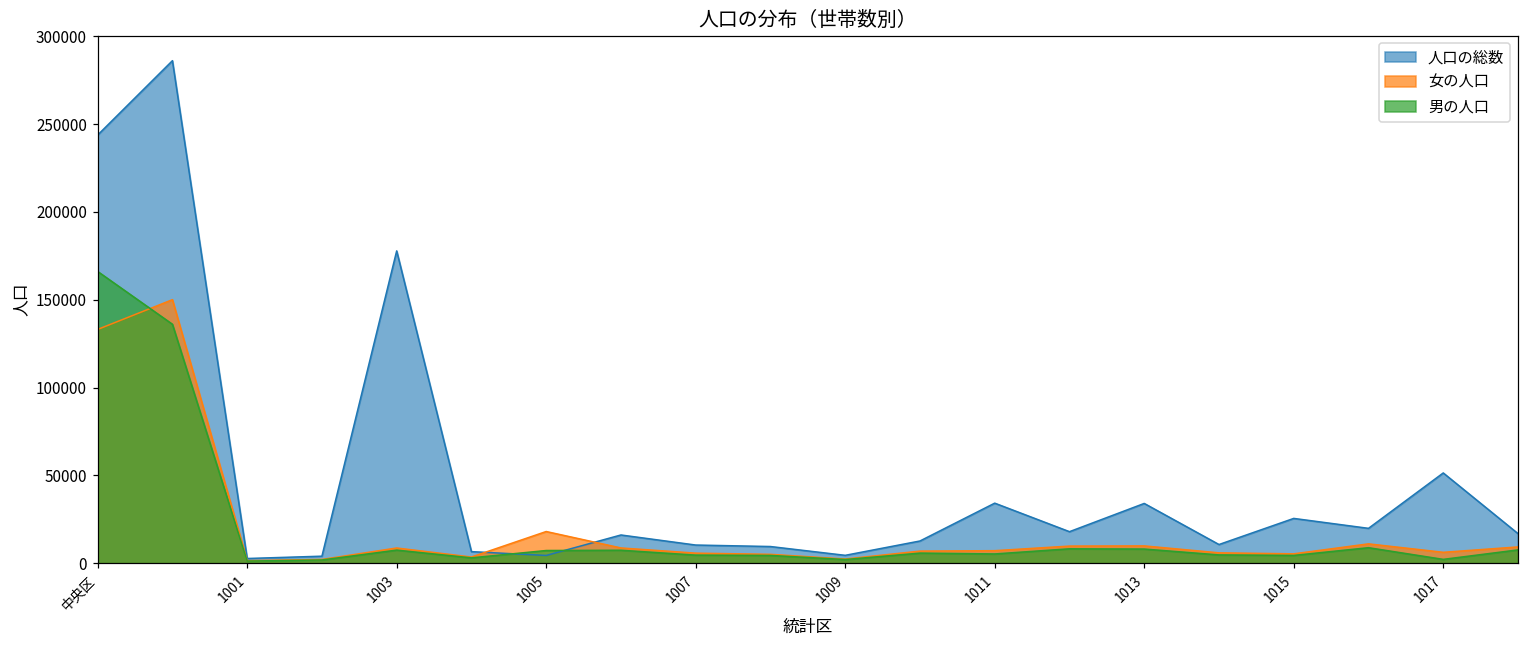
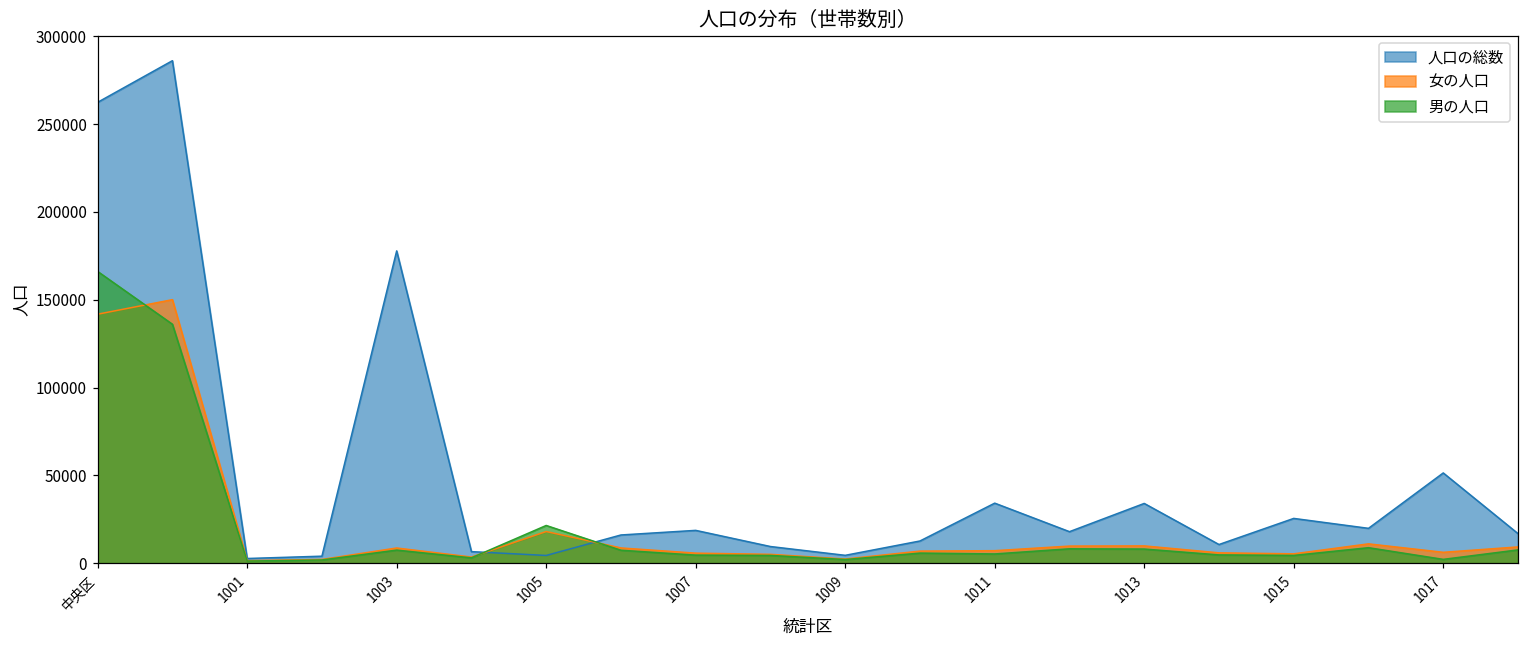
  {
    "人口の総数": {
-     "中央区": 244000,
+     "中央区": 262000,
      "1003": 178000,
      "1005": 4000,
-     "1007": 10000,
+     "1007": 19000,
      "1009": 4000,
      "1011": 34000,
      "1013": 34000,
      "1015": 26000,
      "1017": 51000
    },
    "女の人口": {
-     "中央区": 133000,
+     "中央区": 142000,
      "1005": 18000,
      "1011": 7000,
      "1013": 10000,
      "1017": 6000
    },
    "男の人口": {
      "中央区": 166000,
-     "1005": 7000,
+     "1005": 21000,
      "1011": 5000,
      "1013": 8000,
      "1017": 2000
    }
  }
